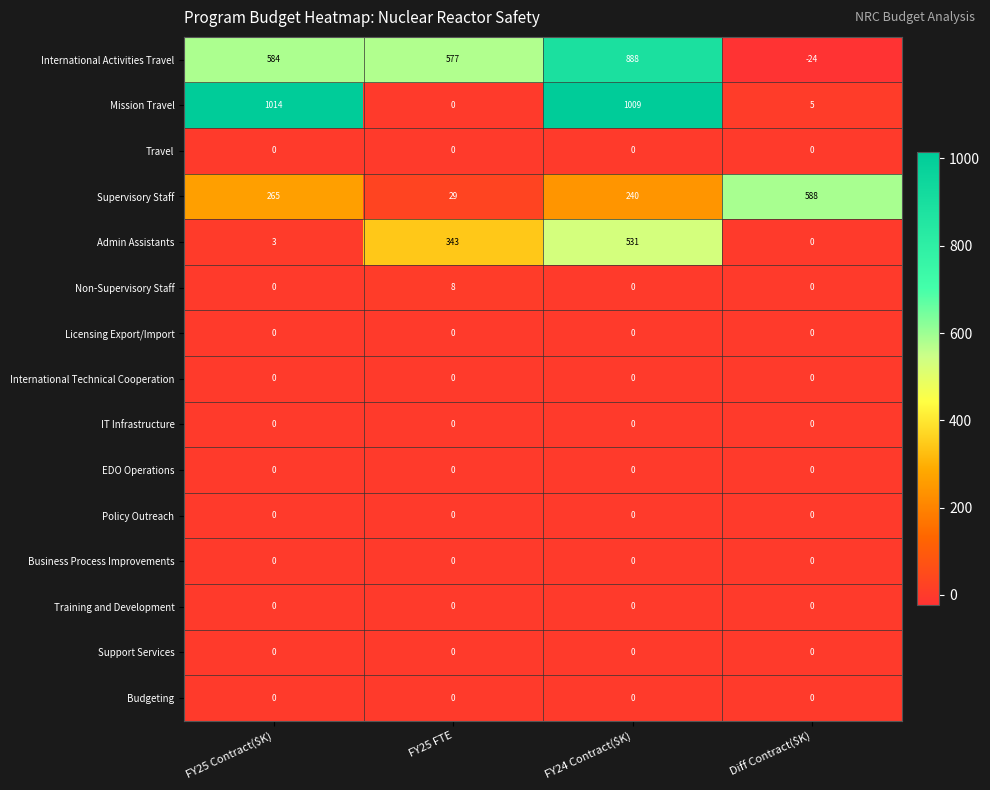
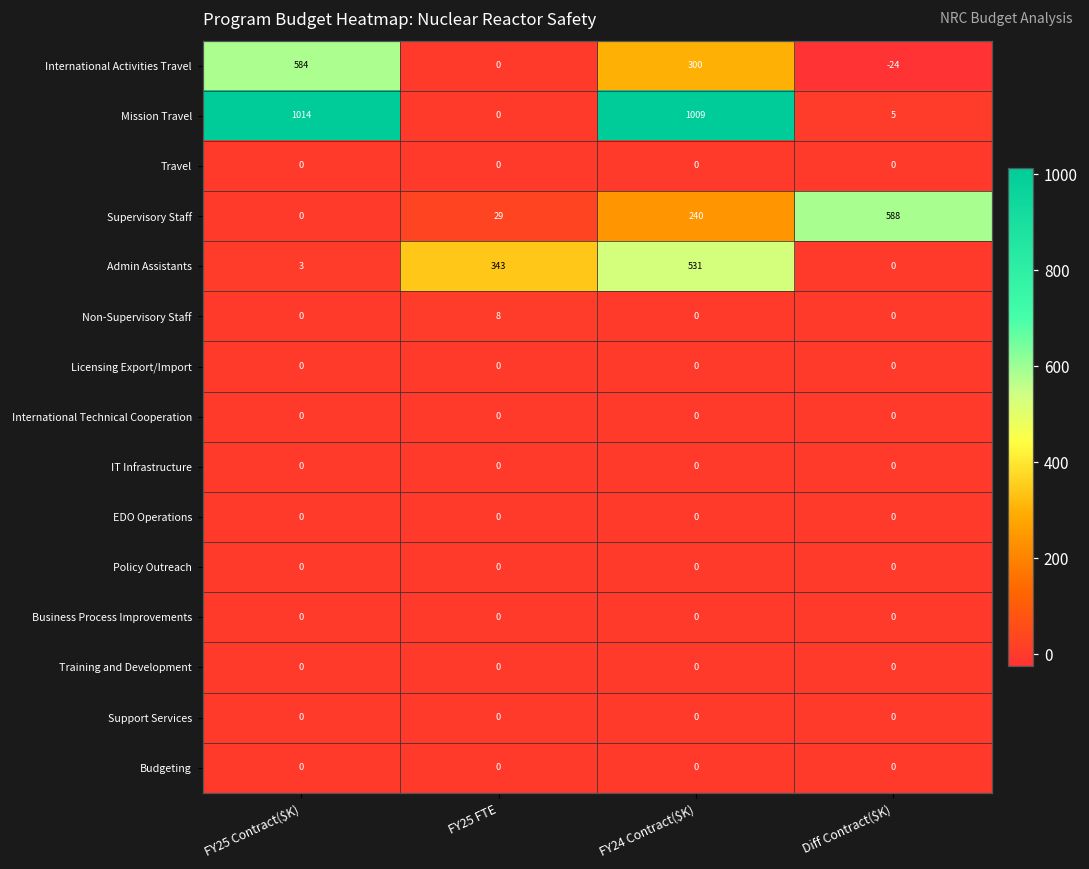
  {
    "International Activities Travel": {
      "FY25 Contract($K)": 584,
-     "FY25 FTE": 577,
-     "FY24 Contract($K)": 888,
+     "FY25 FTE": 0,
+     "FY24 Contract($K)": 300,
      "Diff Contract($K)": -24
    },
    "Mission Travel": {
      "FY25 Contract($K)": 1014,
      "FY25 FTE": 0,
      "FY24 Contract($K)": 1009,
      "Diff Contract($K)": 5
    },
    "Travel": {
      "FY25 Contract($K)": 0,
      "FY25 FTE": 0,
      "FY24 Contract($K)": 0,
      "Diff Contract($K)": 0
    },
    "Supervisory Staff": {
-     "FY25 Contract($K)": 265,
+     "FY25 Contract($K)": 0,
      "FY25 FTE": 29,
      "FY24 Contract($K)": 240,
      "Diff Contract($K)": 588
    },
    "Admin Assistants": {
      "FY25 Contract($K)": 3,
      "FY25 FTE": 343,
      "FY24 Contract($K)": 531,
      "Diff Contract($K)": 0
    },
    "Non-Supervisory Staff": {
      "FY25 Contract($K)": 0,
      "FY25 FTE": 8,
      "FY24 Contract($K)": 0,
      "Diff Contract($K)": 0
    },
    "Licensing Export/Import": {
      "FY25 Contract($K)": 0,
      "FY25 FTE": 0,
      "FY24 Contract($K)": 0,
      "Diff Contract($K)": 0
    },
    "International Technical Cooperation": {
      "FY25 Contract($K)": 0,
      "FY25 FTE": 0,
      "FY24 Contract($K)": 0,
      "Diff Contract($K)": 0
    },
    "IT Infrastructure": {
      "FY25 Contract($K)": 0,
      "FY25 FTE": 0,
      "FY24 Contract($K)": 0,
      "Diff Contract($K)": 0
    },
    "EDO Operations": {
      "FY25 Contract($K)": 0,
      "FY25 FTE": 0,
      "FY24 Contract($K)": 0,
      "Diff Contract($K)": 0
    },
    "Policy Outreach": {
      "FY25 Contract($K)": 0,
      "FY25 FTE": 0,
      "FY24 Contract($K)": 0,
      "Diff Contract($K)": 0
    },
    "Business Process Improvements": {
      "FY25 Contract($K)": 0,
      "FY25 FTE": 0,
      "FY24 Contract($K)": 0,
      "Diff Contract($K)": 0
    },
    "Training and Development": {
      "FY25 Contract($K)": 0,
      "FY25 FTE": 0,
      "FY24 Contract($K)": 0,
      "Diff Contract($K)": 0
    },
    "Support Services": {
      "FY25 Contract($K)": 0,
      "FY25 FTE": 0,
      "FY24 Contract($K)": 0,
      "Diff Contract($K)": 0
    },
    "Budgeting": {
      "FY25 Contract($K)": 0,
      "FY25 FTE": 0,
      "FY24 Contract($K)": 0,
      "Diff Contract($K)": 0
    }
  }
